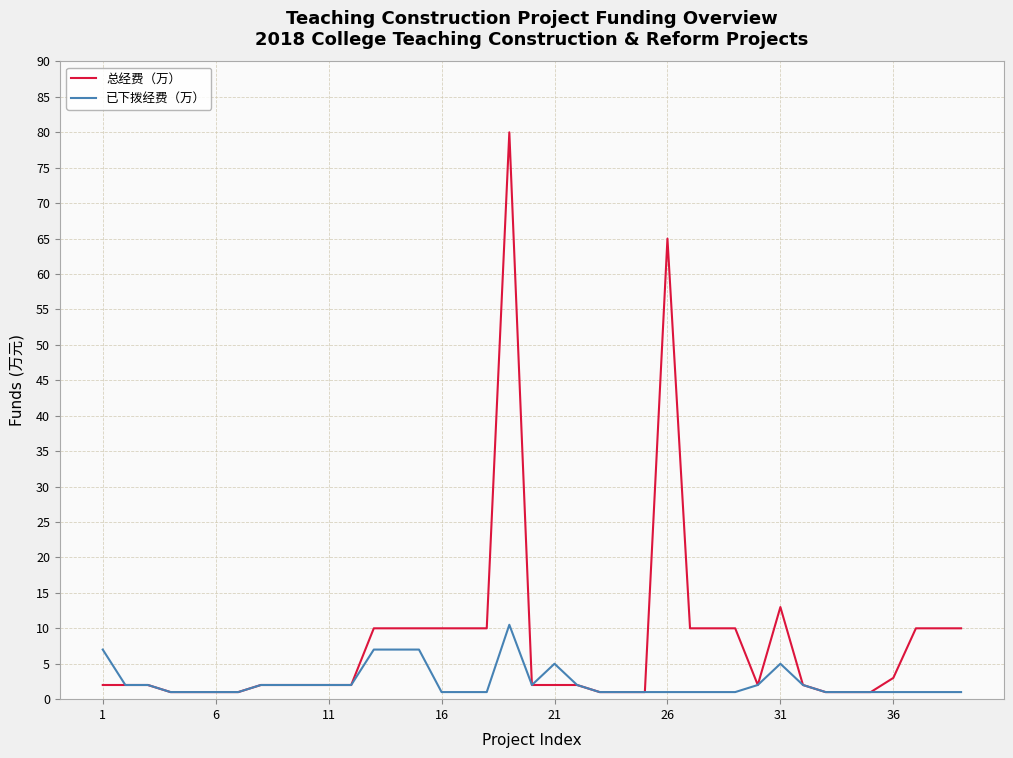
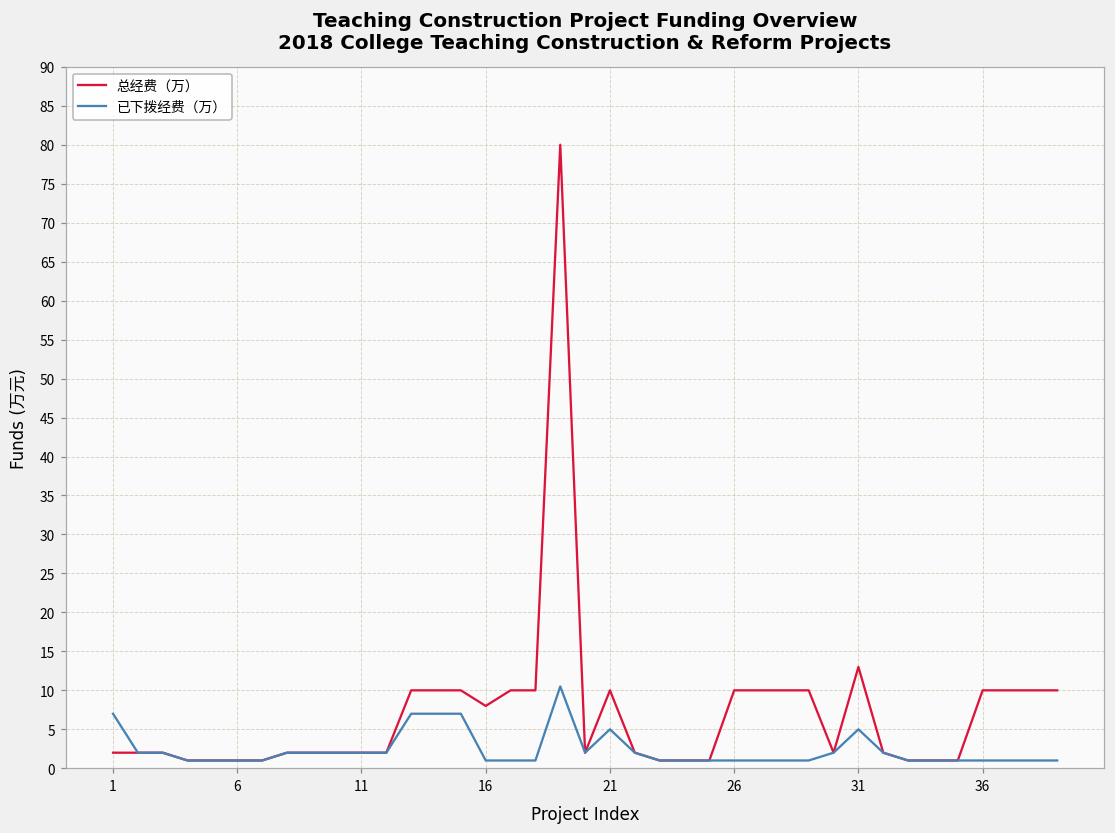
  {
    "总经费（万）": {
      "1": 2,
-     "16": 10,
-     "21": 2,
-     "26": 65,
+     "16": 8,
+     "21": 10,
+     "26": 10,
      "31": 13,
-     "36": 3
+     "36": 10
    },
    "已下拨经费（万）": {
      "1": 7,
      "16": 1,
      "21": 5,
      "26": 1,
      "31": 5,
      "36": 1
    }
  }
